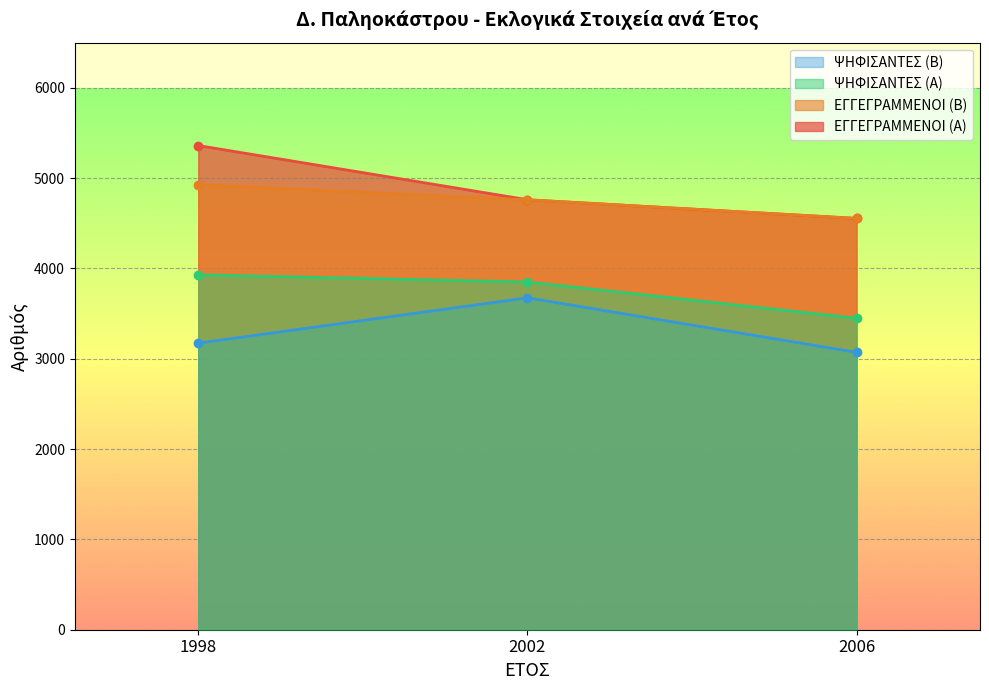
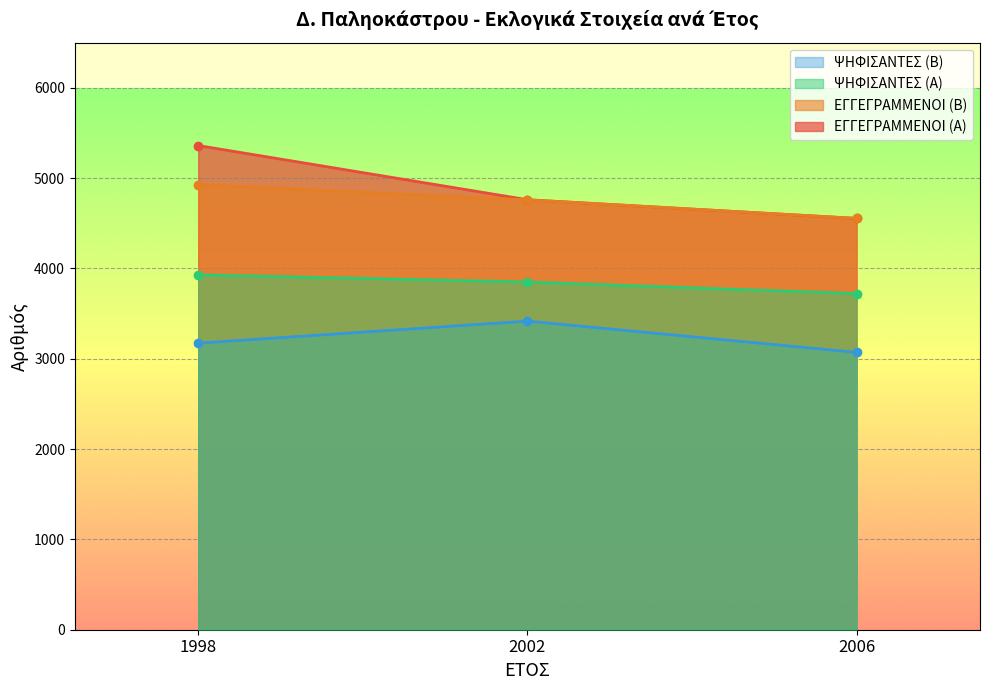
  {
    "ΨΗΦΙΣΑΝΤΕΣ (Β)": {
      "1998": 3200,
-     "2002": 3700,
+     "2002": 3400,
      "2006": 3100
    },
    "ΨΗΦΙΣΑΝΤΕΣ (Α)": {
      "1998": 3900,
      "2002": 3900,
-     "2006": 3400
+     "2006": 3700
    }
  }
